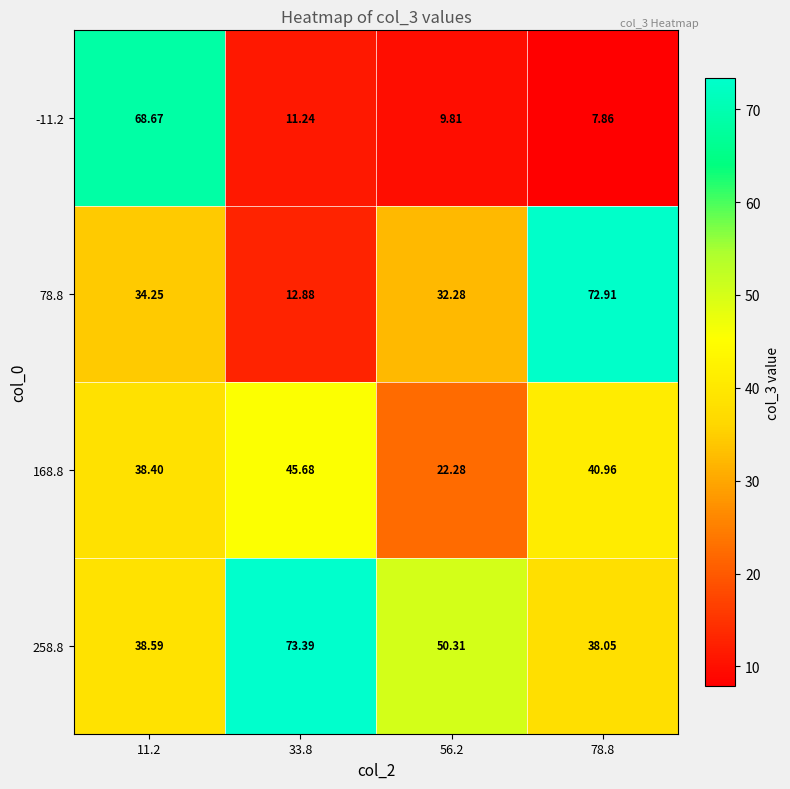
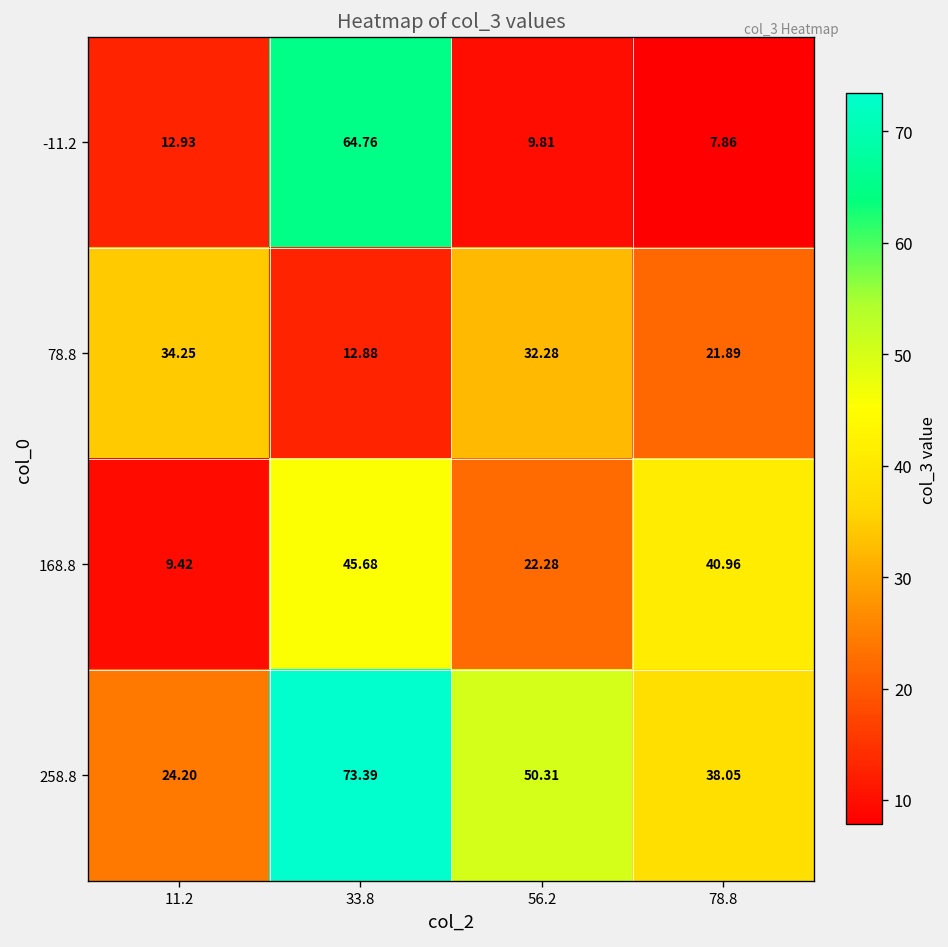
  {
    "-11.2": {
-     "11.2": 68.67,
-     "33.8": 11.24,
+     "11.2": 12.93,
+     "33.8": 64.76,
      "56.2": 9.81,
      "78.8": 7.86
    },
    "78.8": {
      "11.2": 34.25,
      "33.8": 12.88,
      "56.2": 32.28,
-     "78.8": 72.91
+     "78.8": 21.89
    },
    "168.8": {
-     "11.2": 38.40,
+     "11.2": 9.42,
      "33.8": 45.68,
      "56.2": 22.28,
      "78.8": 40.96
    },
    "258.8": {
-     "11.2": 38.59,
+     "11.2": 24.20,
      "33.8": 73.39,
      "56.2": 50.31,
      "78.8": 38.05
    }
  }
